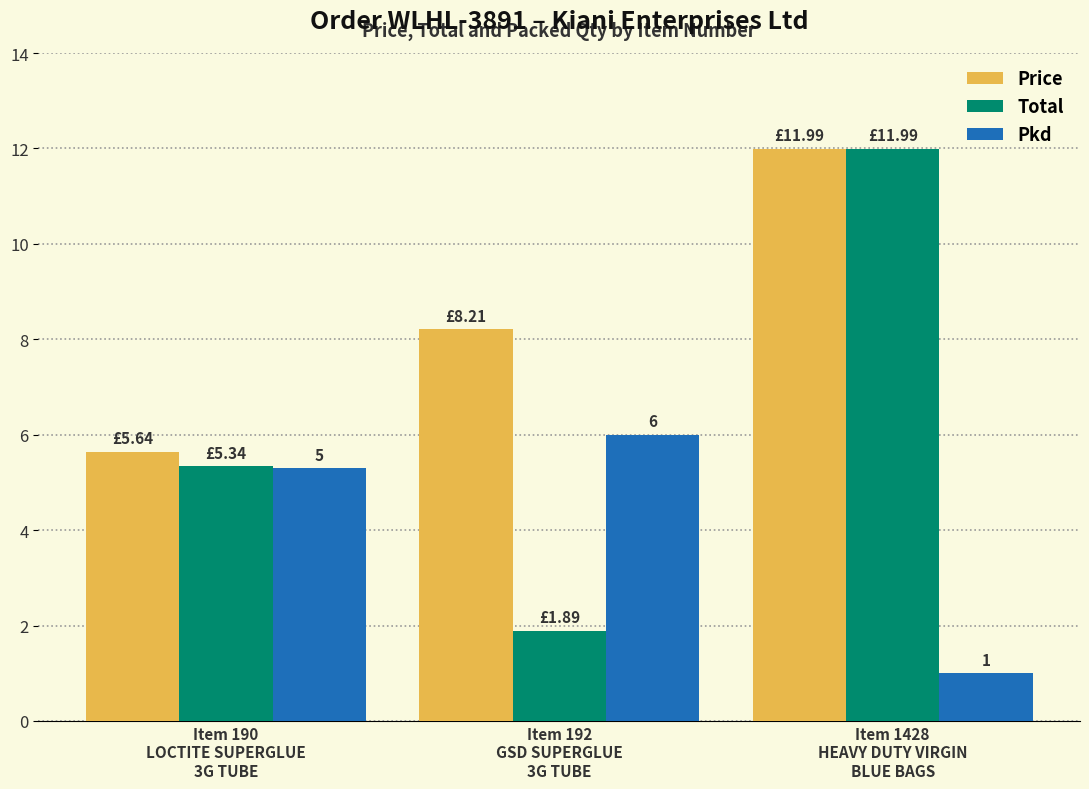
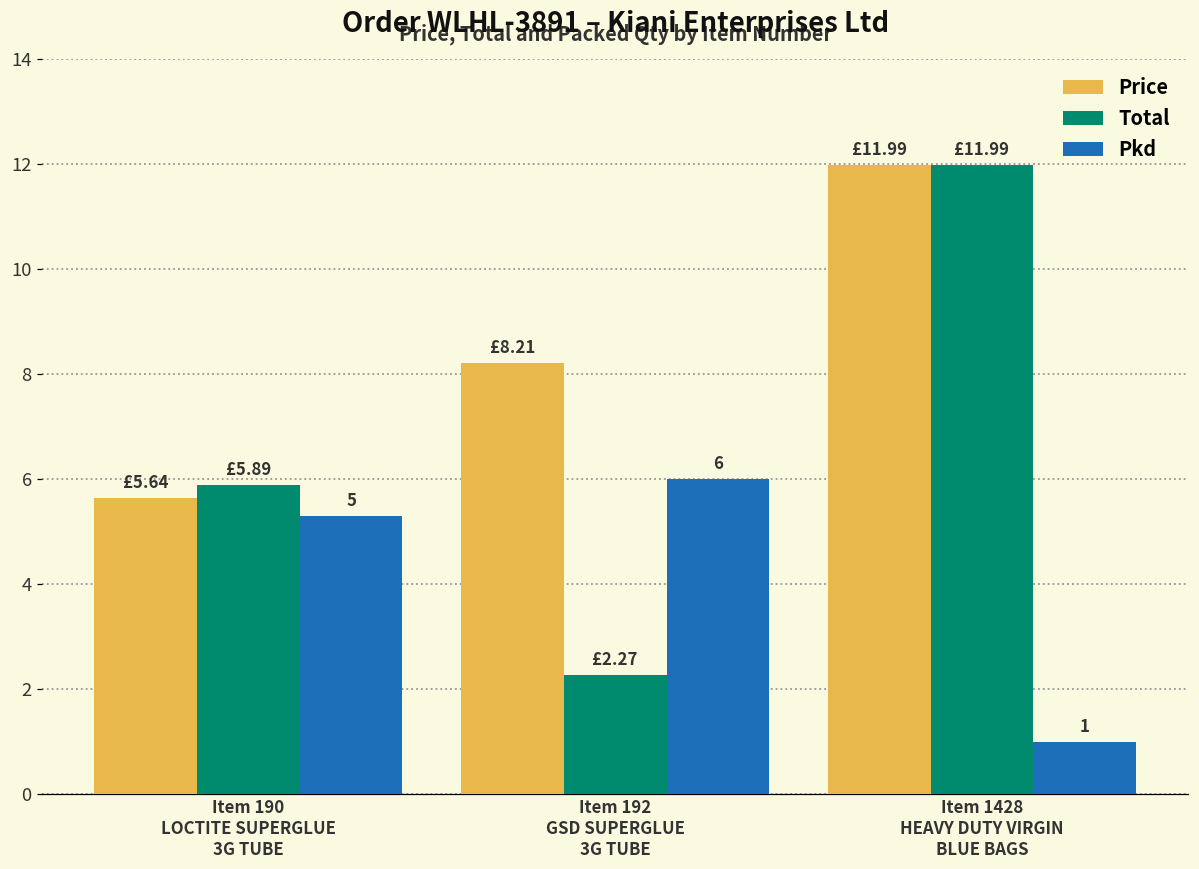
  {
    "Price": {
      "Item 190 LOCTITE SUPERGLUE 3G TUBE": "£5.64",
      "Item 192 GSD SUPERGLUE 3G TUBE": "£8.21",
      "Item 1428 HEAVY DUTY VIRGIN BLUE BAGS": "£11.99"
    },
    "Total": {
-     "Item 190 LOCTITE SUPERGLUE 3G TUBE": "£5.34",
-     "Item 192 GSD SUPERGLUE 3G TUBE": "£1.89",
+     "Item 190 LOCTITE SUPERGLUE 3G TUBE": "£5.89",
+     "Item 192 GSD SUPERGLUE 3G TUBE": "£2.27",
      "Item 1428 HEAVY DUTY VIRGIN BLUE BAGS": "£11.99"
    },
    "Pkd": {
      "Item 190 LOCTITE SUPERGLUE 3G TUBE": "5",
      "Item 192 GSD SUPERGLUE 3G TUBE": "6",
      "Item 1428 HEAVY DUTY VIRGIN BLUE BAGS": "1"
    }
  }
